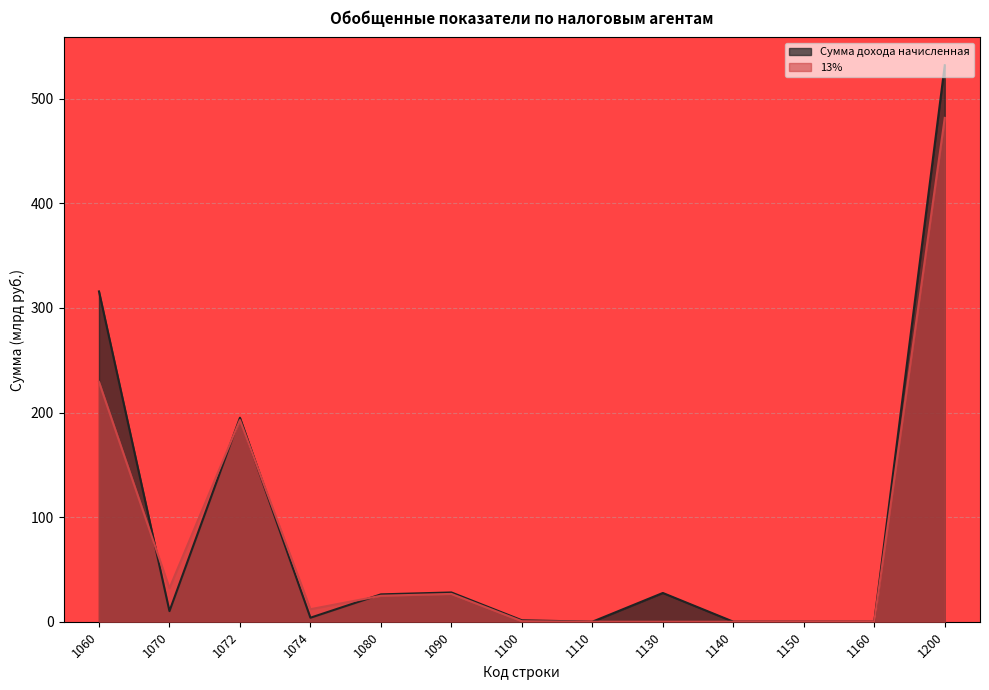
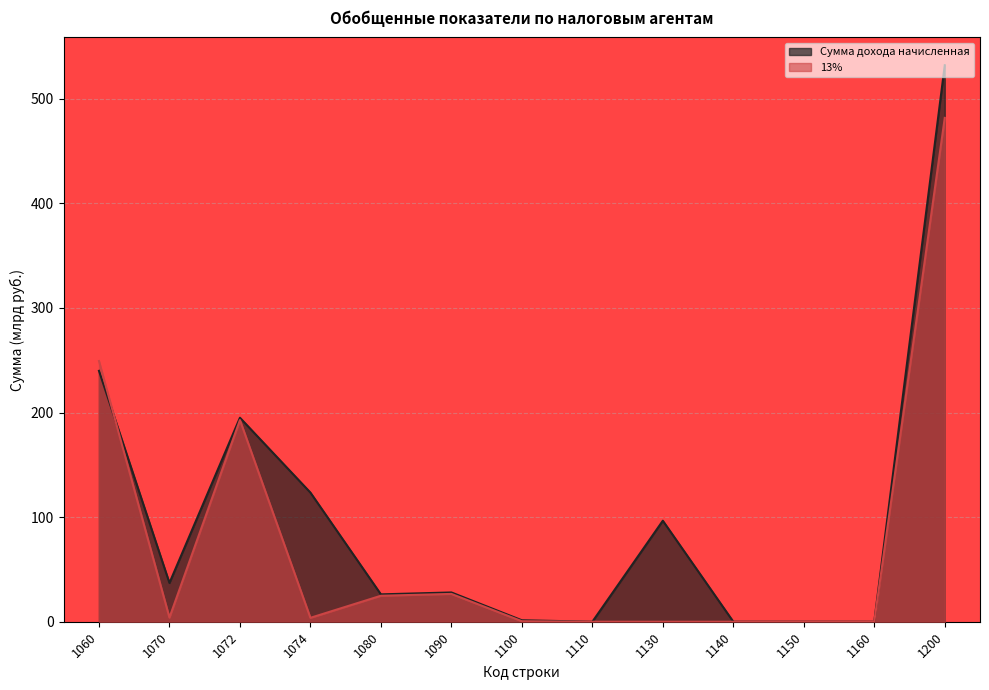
  {
    "Сумма дохода начисленная": {
-     "1060": 316,
-     "1070": 10,
-     "1074": 4,
-     "1130": 27
+     "1060": 240,
+     "1070": 37,
+     "1074": 123,
+     "1130": 97
    },
    "13%": {
-     "1060": 229,
-     "1070": 32,
-     "1074": 12,
+     "1060": 249,
+     "1070": 4,
+     "1074": 4,
      "1130": 0,
      "1200": 482
    }
  }
